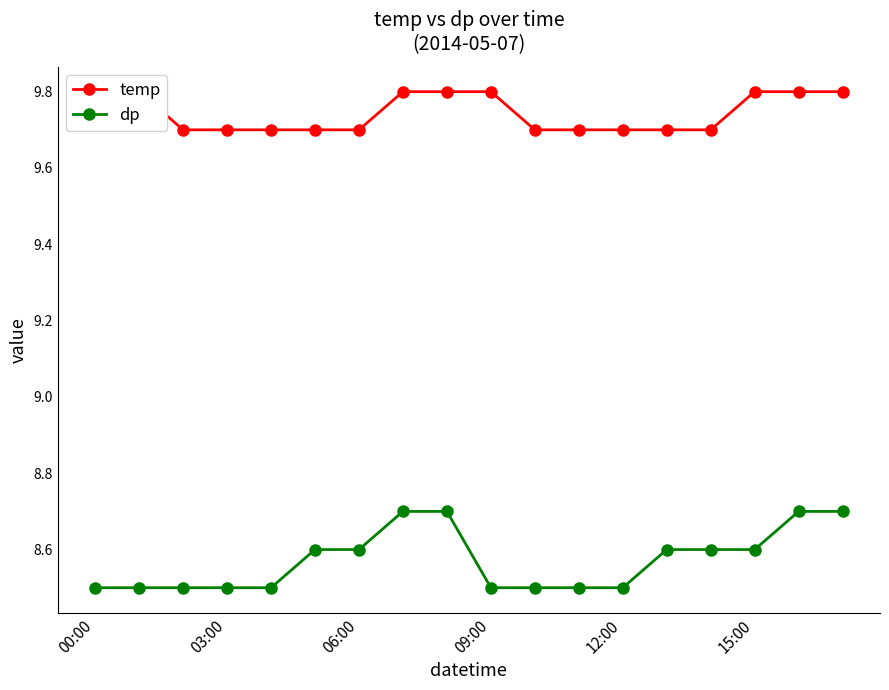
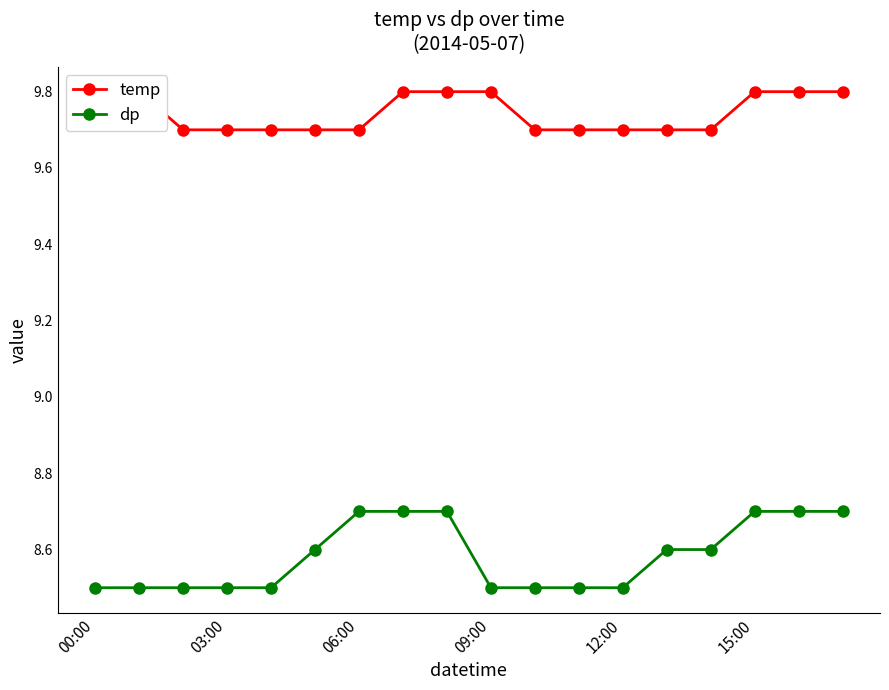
  {
    "temp": {
      "03:00": 9.7,
      "06:00": 9.7,
      "09:00": 9.8,
      "12:00": 9.7,
      "15:00": 9.8
    },
    "dp": {
      "00:00": 8.5,
      "03:00": 8.5,
-     "06:00": 8.6,
+     "06:00": 8.7,
      "09:00": 8.5,
      "12:00": 8.5,
-     "15:00": 8.6
+     "15:00": 8.7
    }
  }
